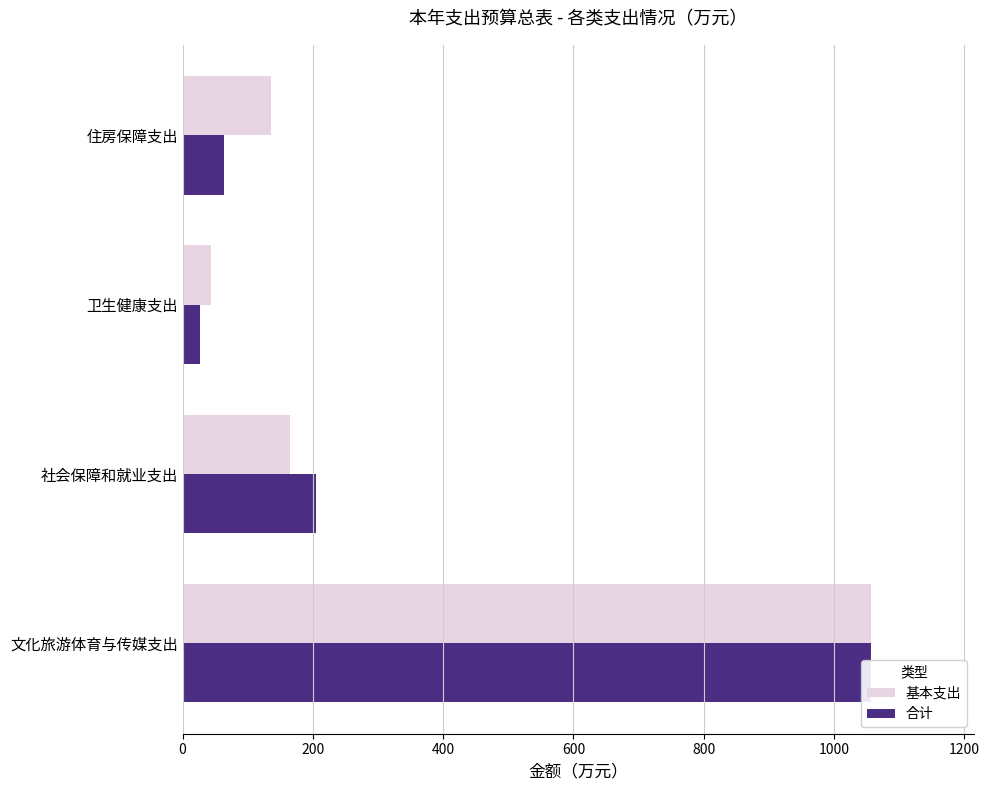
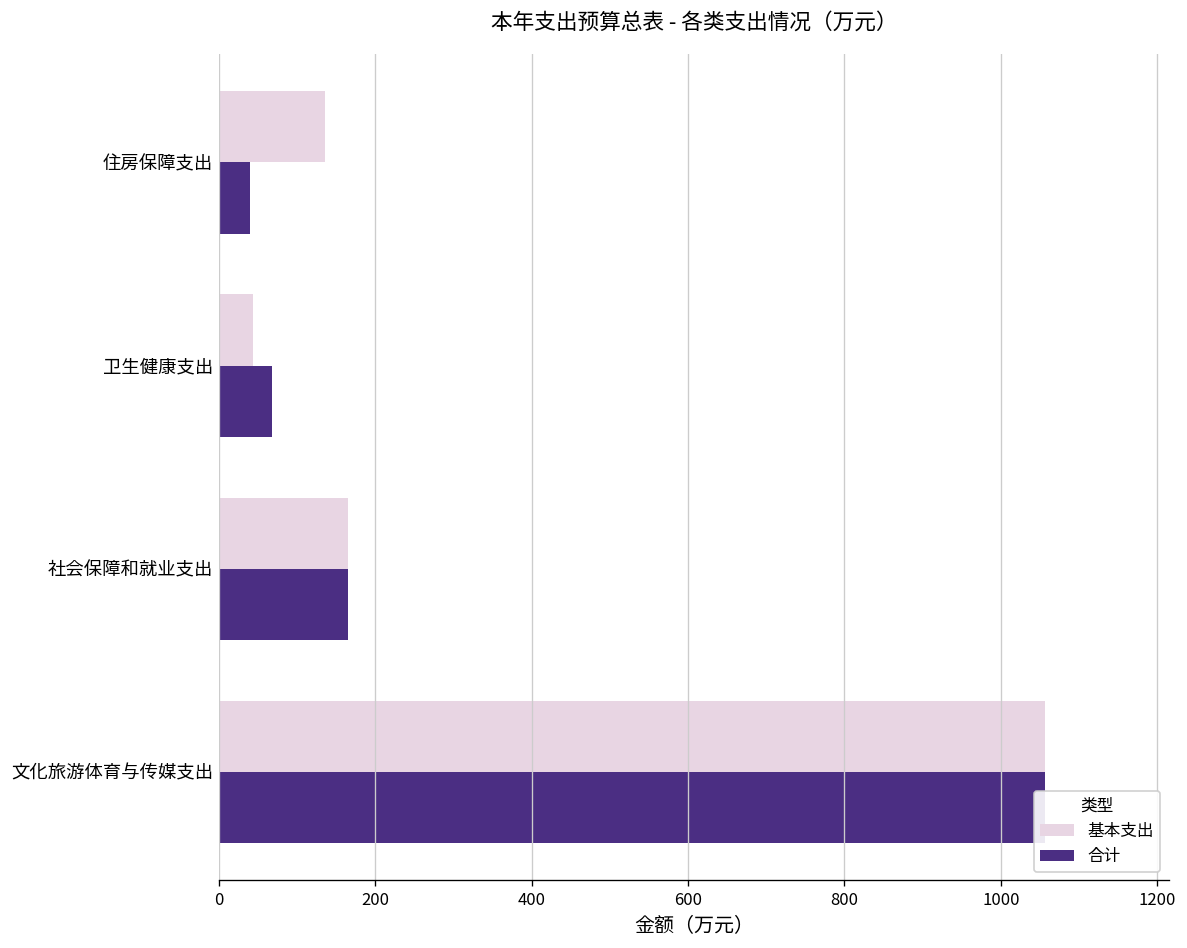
  {
    "基本支出": {
      "住房保障支出": 140,
      "卫生健康支出": 40,
      "社会保障和就业支出": 170,
      "文化旅游体育与传媒支出": 1060
    },
    "合计": {
-     "住房保障支出": 60,
-     "卫生健康支出": 30,
-     "社会保障和就业支出": 200
+     "住房保障支出": 40,
+     "卫生健康支出": 70,
+     "社会保障和就业支出": 170
    }
  }
